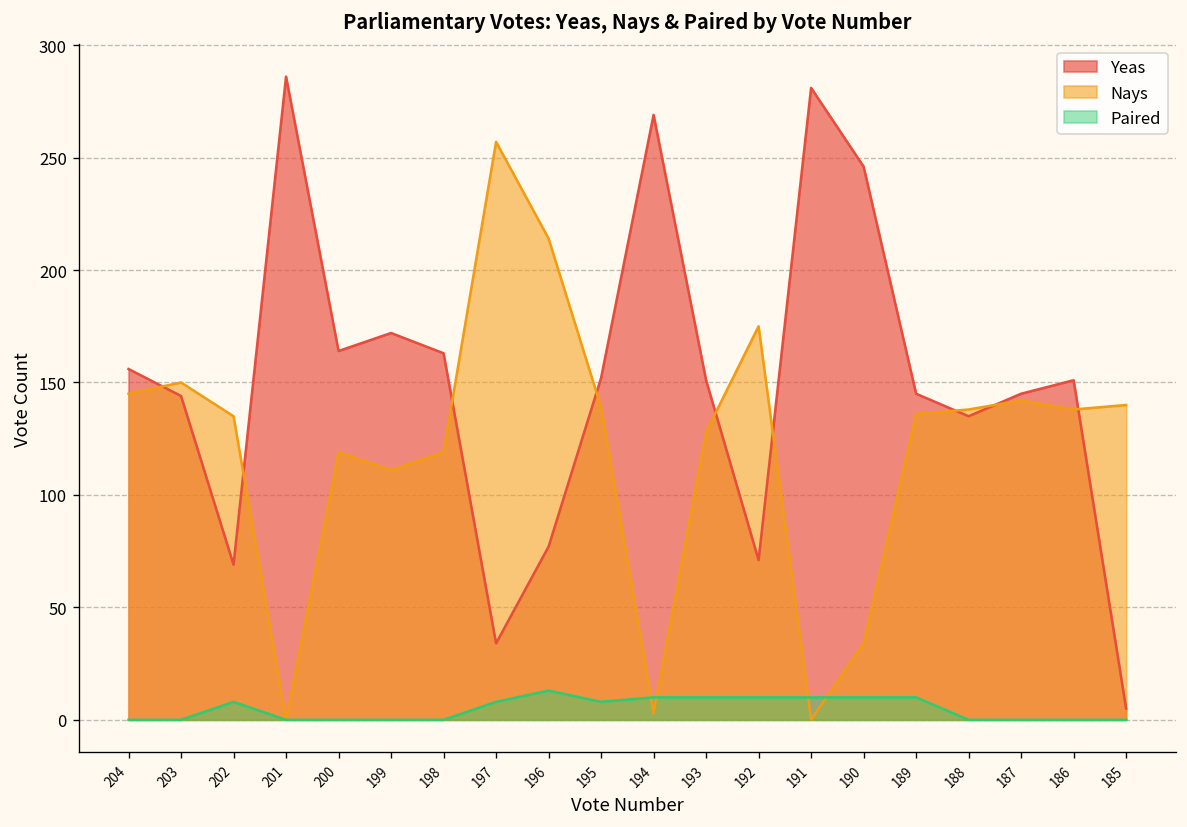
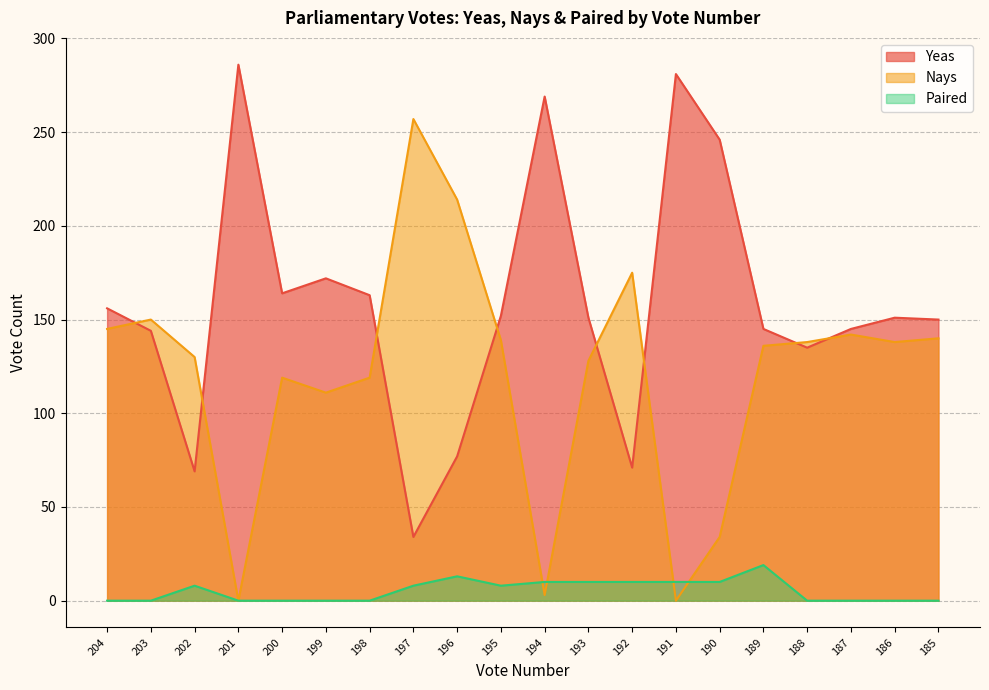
  {
    "Yeas": {
      "204": 156,
      "203": 144,
      "202": 69,
      "201": 286,
      "200": 164,
      "199": 172,
      "198": 163,
      "197": 34,
      "196": 77,
      "195": 152,
      "194": 269,
      "193": 151,
      "192": 71,
      "191": 281,
      "190": 246,
      "189": 145,
      "188": 135,
      "187": 145,
      "186": 151,
-     "185": 5
+     "185": 150
    },
    "Nays": {
      "204": 145,
      "203": 150,
-     "202": 135,
+     "202": 130,
      "200": 119,
      "199": 111,
      "198": 119,
      "197": 257,
      "196": 214,
      "195": 139,
      "194": 3,
      "193": 128,
      "192": 175,
      "191": 0,
      "190": 34,
      "189": 136,
      "188": 138,
      "187": 142,
      "186": 138,
      "185": 140
    },
    "Paired": {
      "204": 0,
      "203": 0,
      "202": 8,
      "200": 0,
      "199": 0,
      "198": 0,
      "197": 8,
      "196": 13,
      "195": 8,
      "194": 10,
      "193": 10,
      "192": 10,
      "191": 10,
      "190": 10,
-     "189": 10,
+     "189": 19,
      "188": 0,
      "187": 0,
      "186": 0,
      "185": 0
    }
  }
